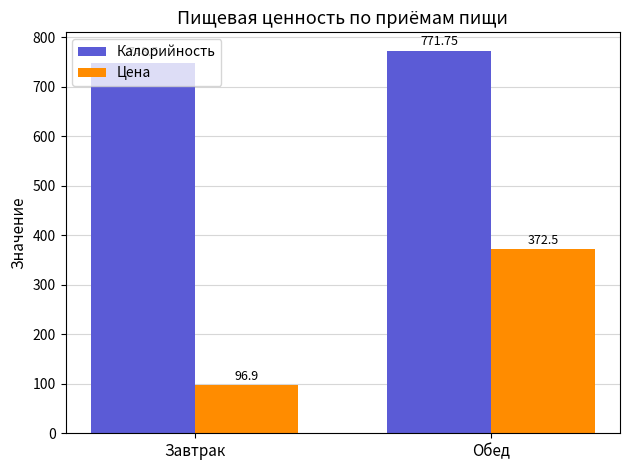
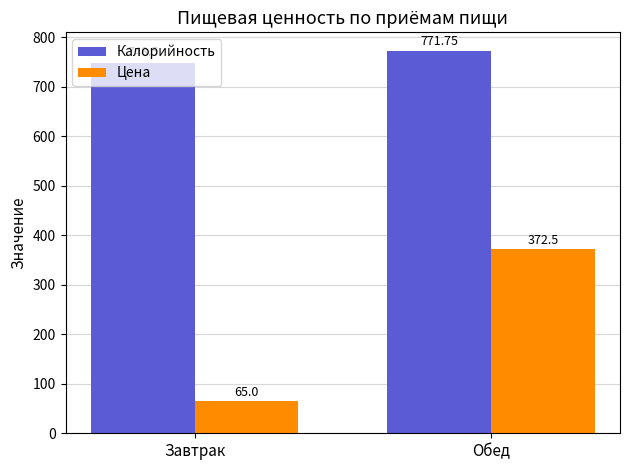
  {
    "Калорийность": {
      "Обед": 771.75
    },
    "Цена": {
-     "Завтрак": 96.9,
+     "Завтрак": 65.0,
      "Обед": 372.5
    }
  }
